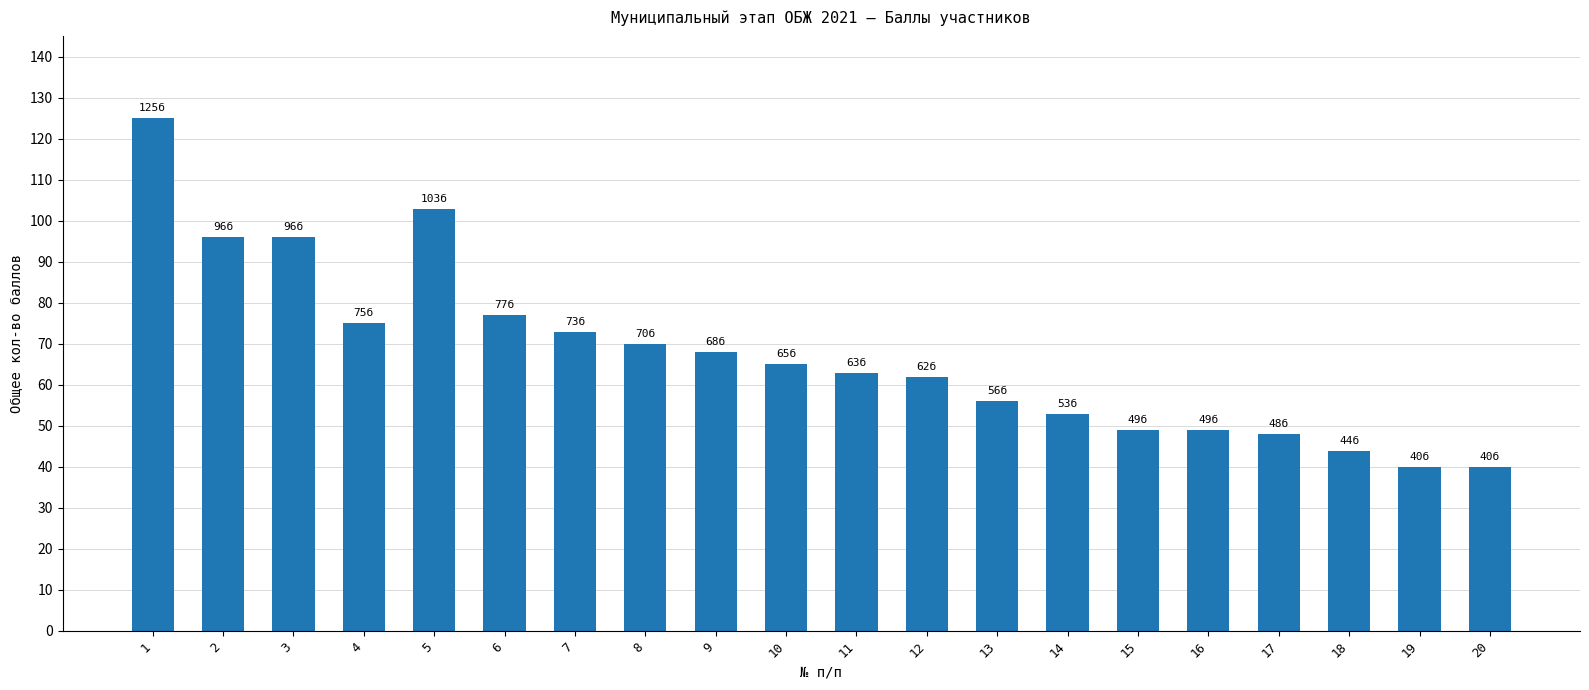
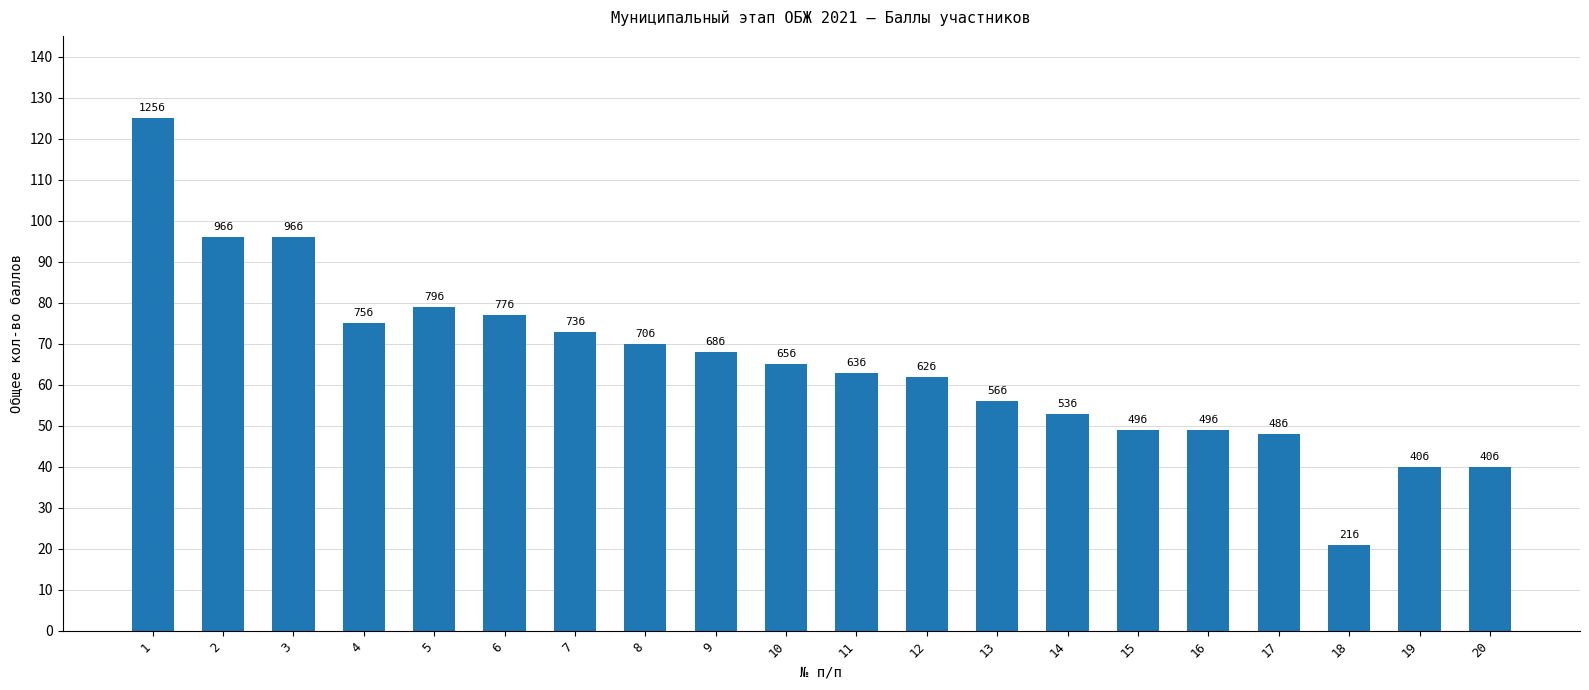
  {
    "1": "125б",
    "2": "96б",
    "3": "96б",
    "4": "75б",
-   "5": "103б",
+   "5": "79б",
    "6": "77б",
    "7": "73б",
    "8": "70б",
    "9": "68б",
    "10": "65б",
    "11": "63б",
    "12": "62б",
    "13": "56б",
    "14": "53б",
    "15": "49б",
    "16": "49б",
    "17": "48б",
-   "18": "44б",
+   "18": "21б",
    "19": "40б",
    "20": "40б"
  }
